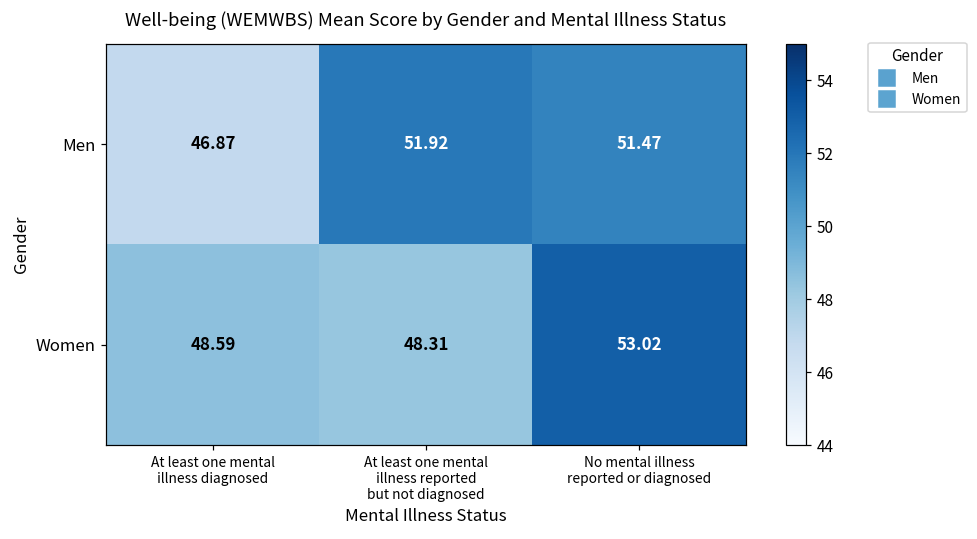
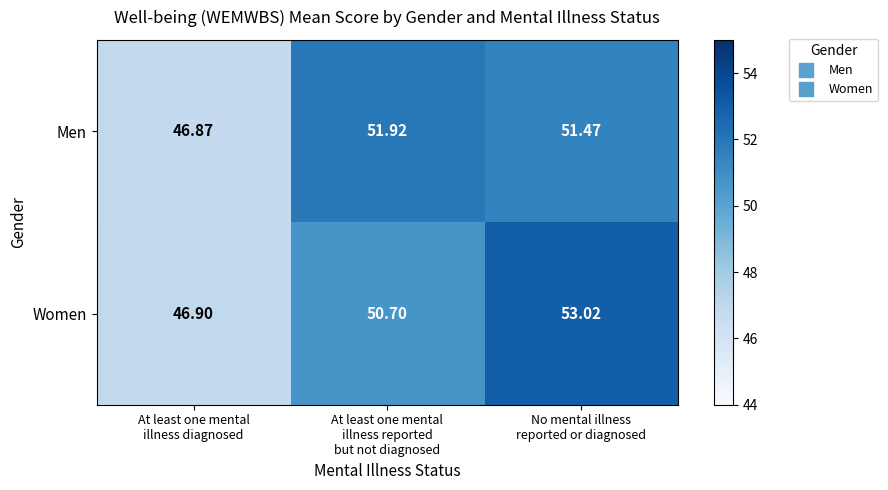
  {
    "Men": {
      "At least one mental illness diagnosed": 46.87,
      "At least one mental illness reported but not diagnosed": 51.92,
      "No mental illness reported or diagnosed": 51.47
    },
    "Women": {
-     "At least one mental illness diagnosed": 48.59,
-     "At least one mental illness reported but not diagnosed": 48.31,
+     "At least one mental illness diagnosed": 46.90,
+     "At least one mental illness reported but not diagnosed": 50.70,
      "No mental illness reported or diagnosed": 53.02
    }
  }
